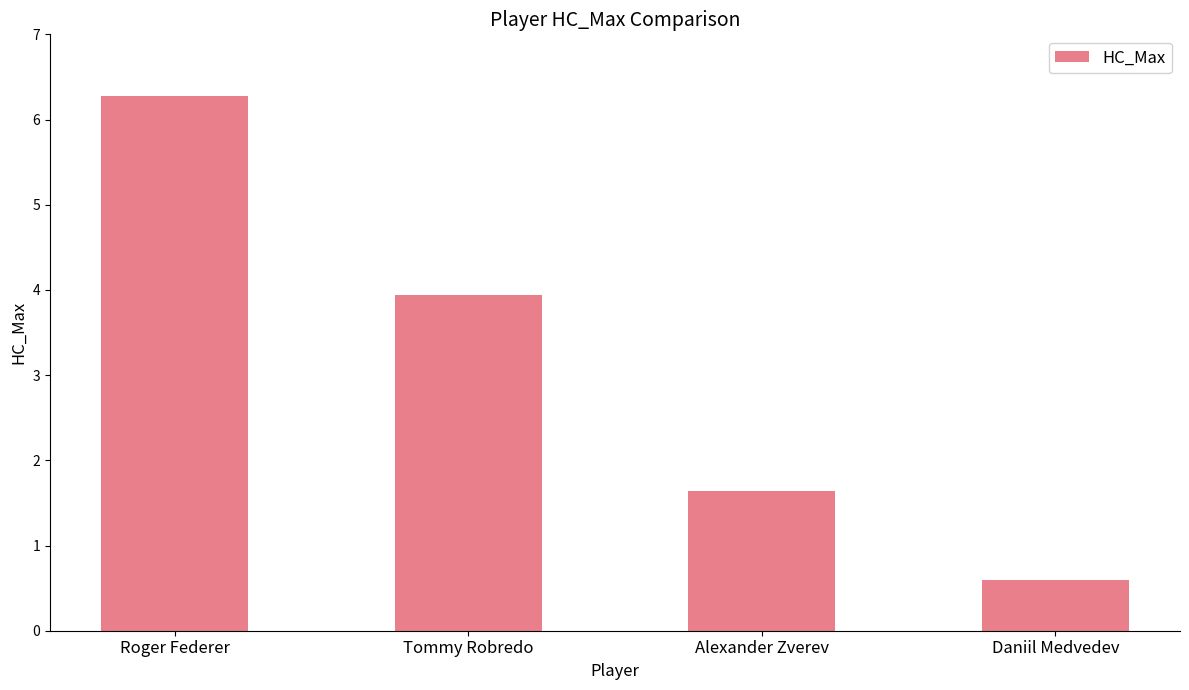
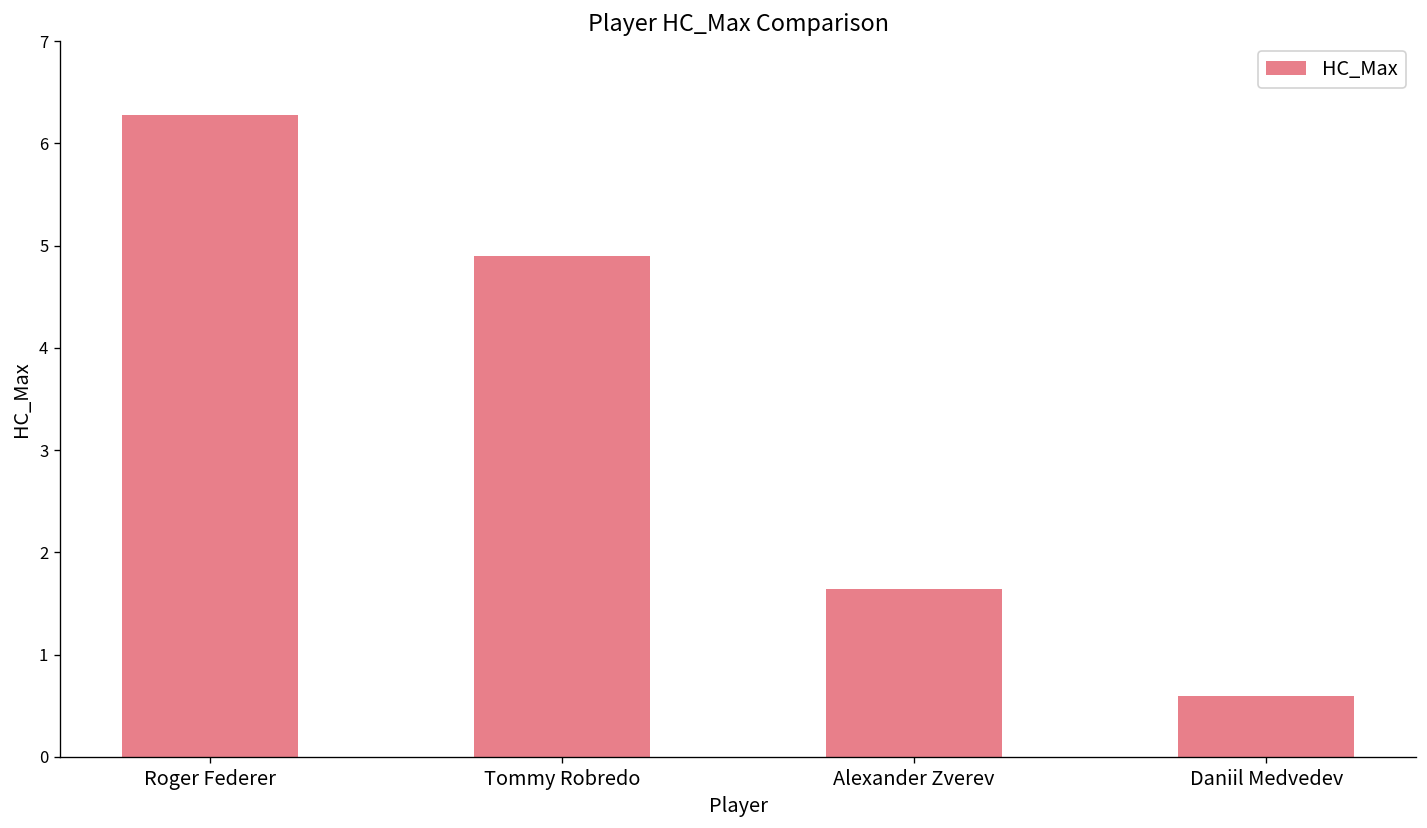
  {
    "Roger Federer": 6.3,
-   "Tommy Robredo": 3.9,
+   "Tommy Robredo": 4.9,
    "Alexander Zverev": 1.6,
    "Daniil Medvedev": 0.6
  }
